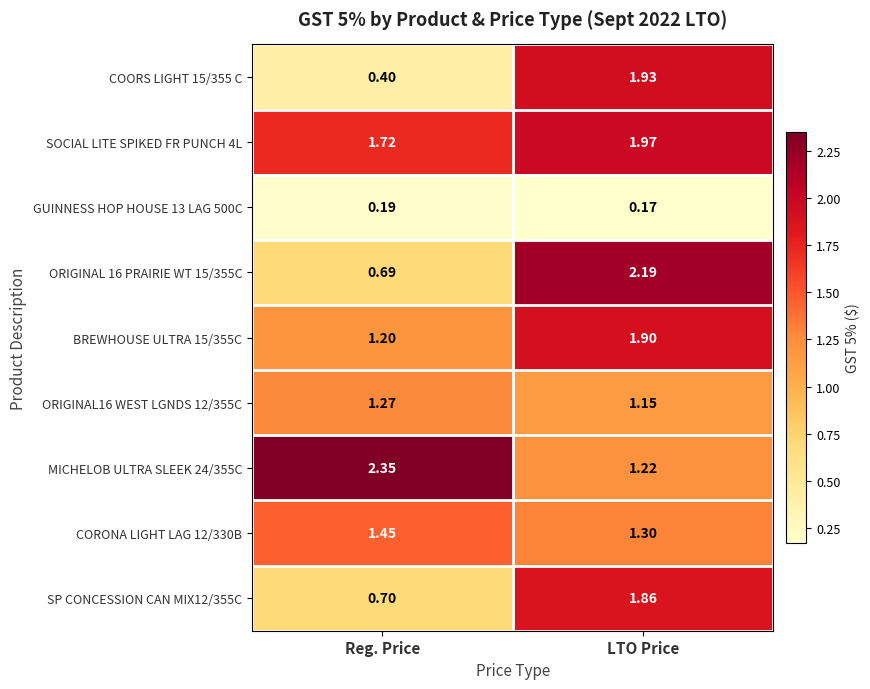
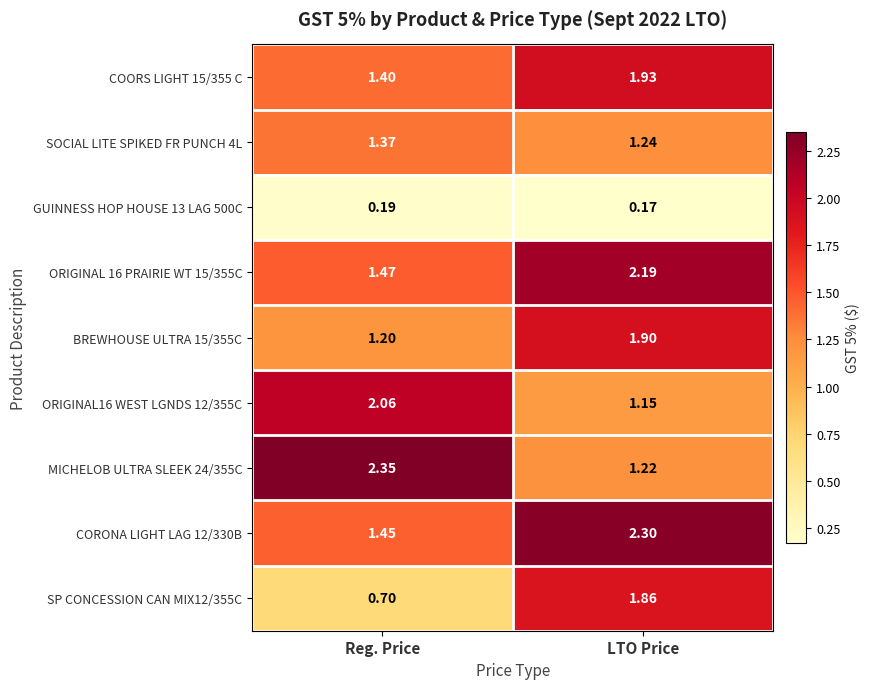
  {
    "COORS LIGHT 15/355 C": {
-     "Reg. Price": 0.40,
+     "Reg. Price": 1.40,
      "LTO Price": 1.93
    },
    "SOCIAL LITE SPIKED FR PUNCH 4L": {
-     "Reg. Price": 1.72,
-     "LTO Price": 1.97
+     "Reg. Price": 1.37,
+     "LTO Price": 1.24
    },
    "GUINNESS HOP HOUSE 13 LAG 500C": {
      "Reg. Price": 0.19,
      "LTO Price": 0.17
    },
    "ORIGINAL 16 PRAIRIE WT 15/355C": {
-     "Reg. Price": 0.69,
+     "Reg. Price": 1.47,
      "LTO Price": 2.19
    },
    "BREWHOUSE ULTRA 15/355C": {
      "Reg. Price": 1.20,
      "LTO Price": 1.90
    },
    "ORIGINAL16 WEST LGNDS 12/355C": {
-     "Reg. Price": 1.27,
+     "Reg. Price": 2.06,
      "LTO Price": 1.15
    },
    "MICHELOB ULTRA SLEEK 24/355C": {
      "Reg. Price": 2.35,
      "LTO Price": 1.22
    },
    "CORONA LIGHT LAG 12/330B": {
      "Reg. Price": 1.45,
-     "LTO Price": 1.30
+     "LTO Price": 2.30
    },
    "SP CONCESSION CAN MIX12/355C": {
      "Reg. Price": 0.70,
      "LTO Price": 1.86
    }
  }
